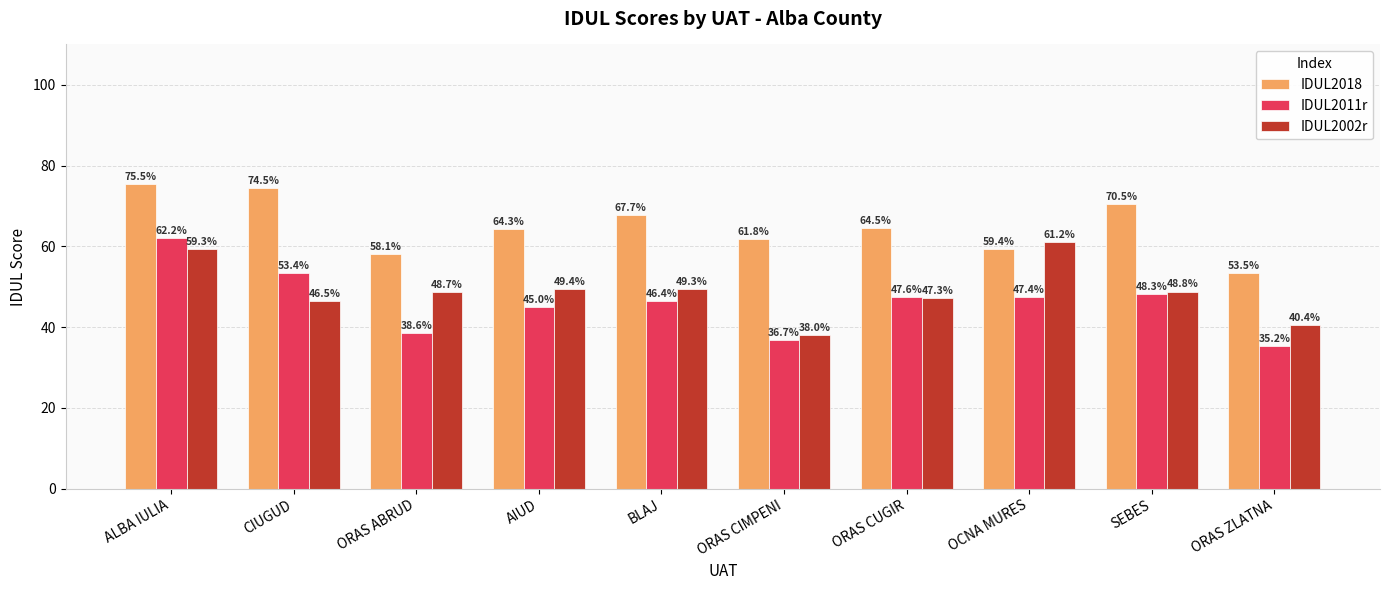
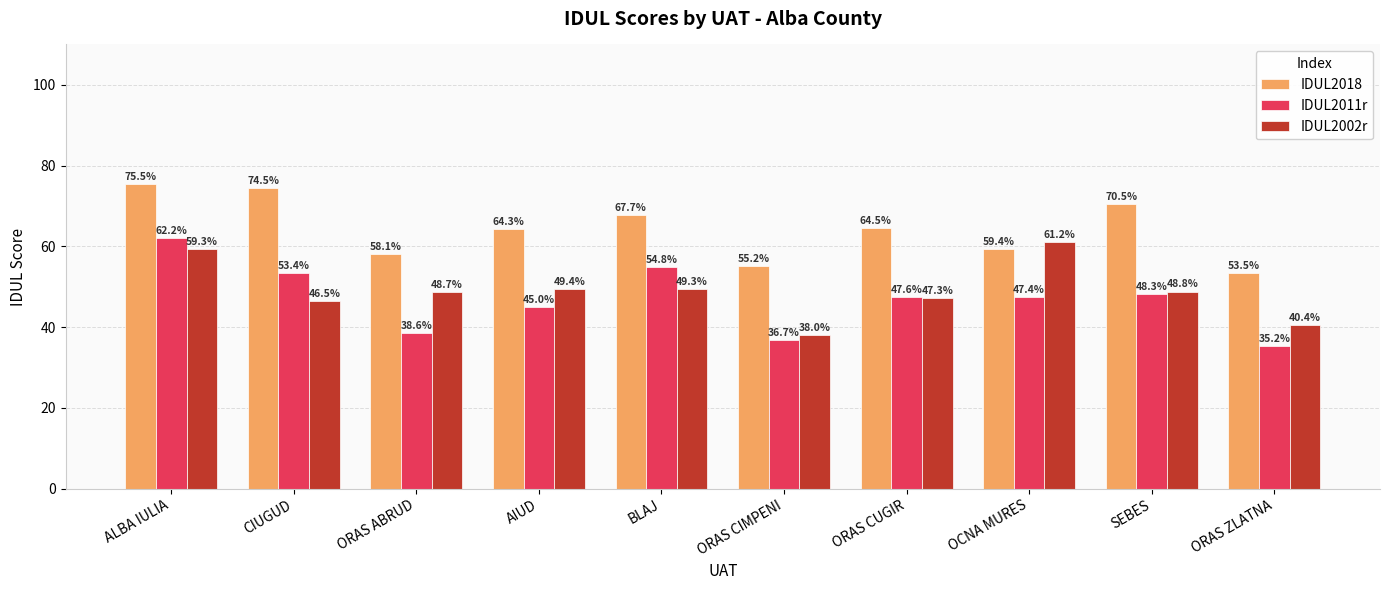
  {
    "IDUL2018": {
      "ALBA IULIA": "75.5%",
      "CIUGUD": "74.5%",
      "ORAS ABRUD": "58.1%",
      "AIUD": "64.3%",
      "BLAJ": "67.7%",
-     "ORAS CIMPENI": "61.8%",
+     "ORAS CIMPENI": "55.2%",
      "ORAS CUGIR": "64.5%",
      "OCNA MURES": "59.4%",
      "SEBES": "70.5%",
      "ORAS ZLATNA": "53.5%"
    },
    "IDUL2011r": {
      "ALBA IULIA": "62.2%",
      "CIUGUD": "53.4%",
      "ORAS ABRUD": "38.6%",
      "AIUD": "45.0%",
-     "BLAJ": "46.4%",
+     "BLAJ": "54.8%",
      "ORAS CIMPENI": "36.7%",
      "ORAS CUGIR": "47.6%",
      "OCNA MURES": "47.4%",
      "SEBES": "48.3%",
      "ORAS ZLATNA": "35.2%"
    },
    "IDUL2002r": {
      "ALBA IULIA": "59.3%",
      "CIUGUD": "46.5%",
      "ORAS ABRUD": "48.7%",
      "AIUD": "49.4%",
      "BLAJ": "49.3%",
      "ORAS CIMPENI": "38.0%",
      "ORAS CUGIR": "47.3%",
      "OCNA MURES": "61.2%",
      "SEBES": "48.8%",
      "ORAS ZLATNA": "40.4%"
    }
  }
